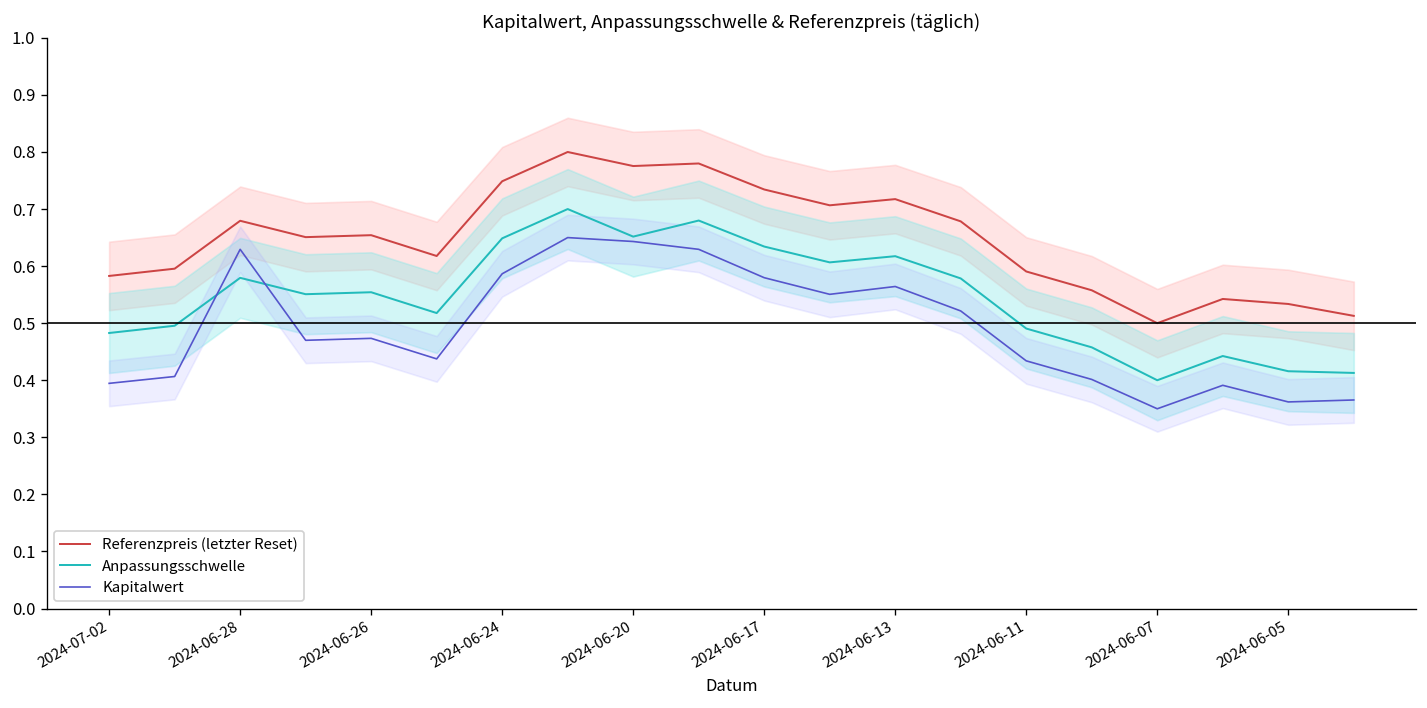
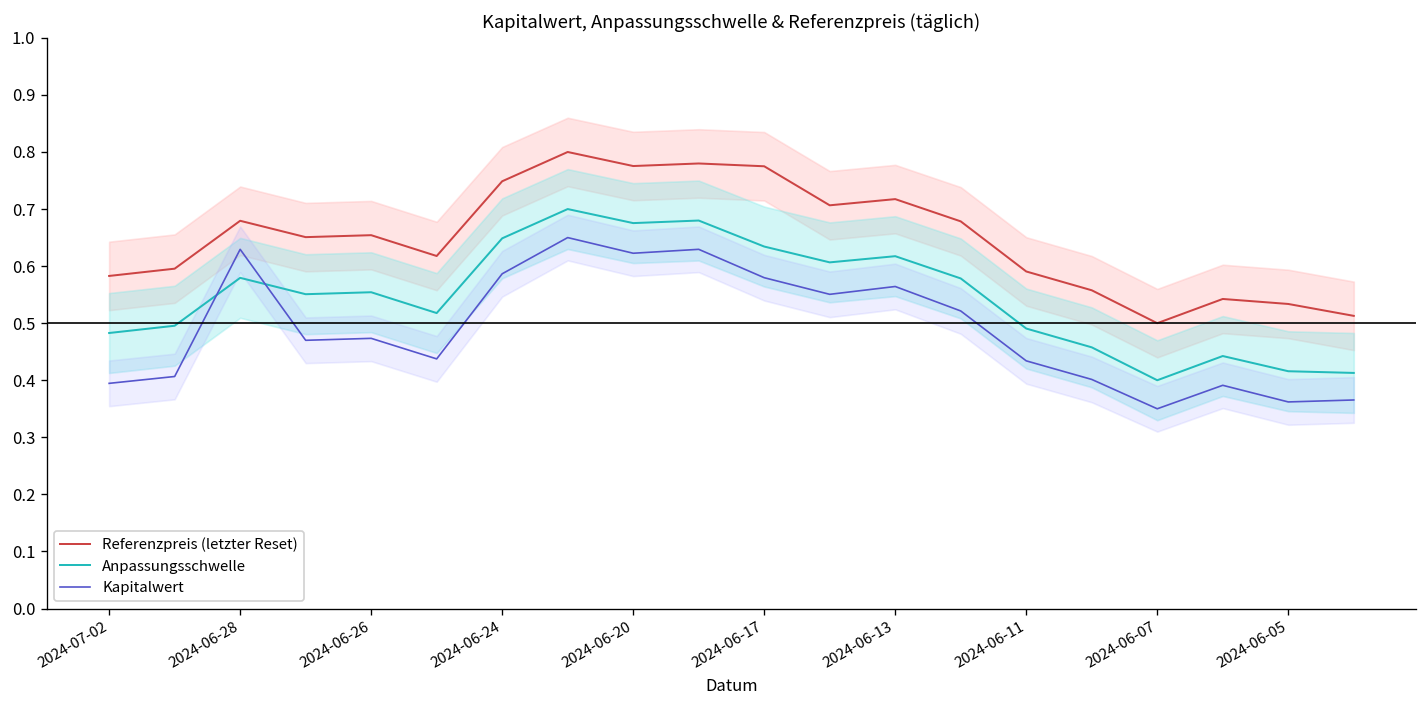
  {
    "Referenzpreis (letzter Reset)": {
      "2024-07-02": 0.58,
      "2024-06-28": 0.68,
      "2024-06-26": 0.65,
      "2024-06-24": 0.75,
      "2024-06-20": 0.78,
-     "2024-06-17": 0.73,
+     "2024-06-17": 0.77,
      "2024-06-13": 0.72,
      "2024-06-11": 0.59,
      "2024-06-07": 0.50,
      "2024-06-05": 0.53
    },
    "Anpassungsschwelle": {
      "2024-07-02": 0.48,
      "2024-06-28": 0.58,
      "2024-06-26": 0.55,
      "2024-06-24": 0.65,
-     "2024-06-20": 0.65,
+     "2024-06-20": 0.68,
      "2024-06-17": 0.63,
      "2024-06-13": 0.62,
      "2024-06-11": 0.49,
      "2024-06-07": 0.40,
      "2024-06-05": 0.42
    },
    "Kapitalwert": {
      "2024-07-02": 0.39,
      "2024-06-28": 0.63,
      "2024-06-26": 0.47,
      "2024-06-24": 0.59,
-     "2024-06-20": 0.64,
+     "2024-06-20": 0.62,
      "2024-06-17": 0.58,
      "2024-06-13": 0.56,
      "2024-06-11": 0.43,
      "2024-06-07": 0.35,
      "2024-06-05": 0.36
    }
  }
